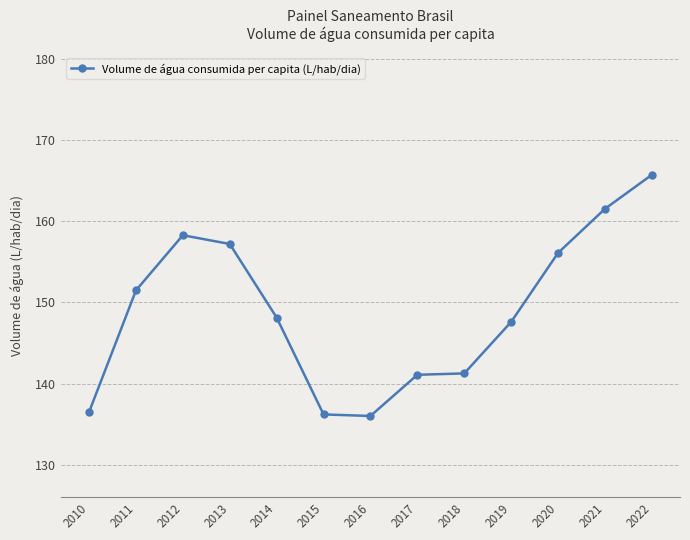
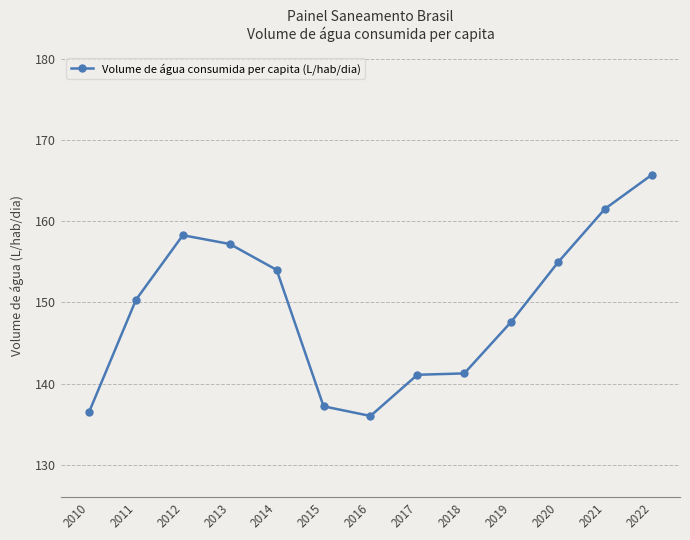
  {
    "2010": 136,
-   "2011": 151,
+   "2011": 150,
    "2012": 158,
    "2013": 157,
-   "2014": 148,
-   "2015": 136,
+   "2014": 154,
+   "2015": 137,
    "2016": 136,
    "2017": 141,
    "2018": 141,
    "2019": 148,
-   "2020": 156,
+   "2020": 155,
    "2021": 162,
    "2022": 166
  }
